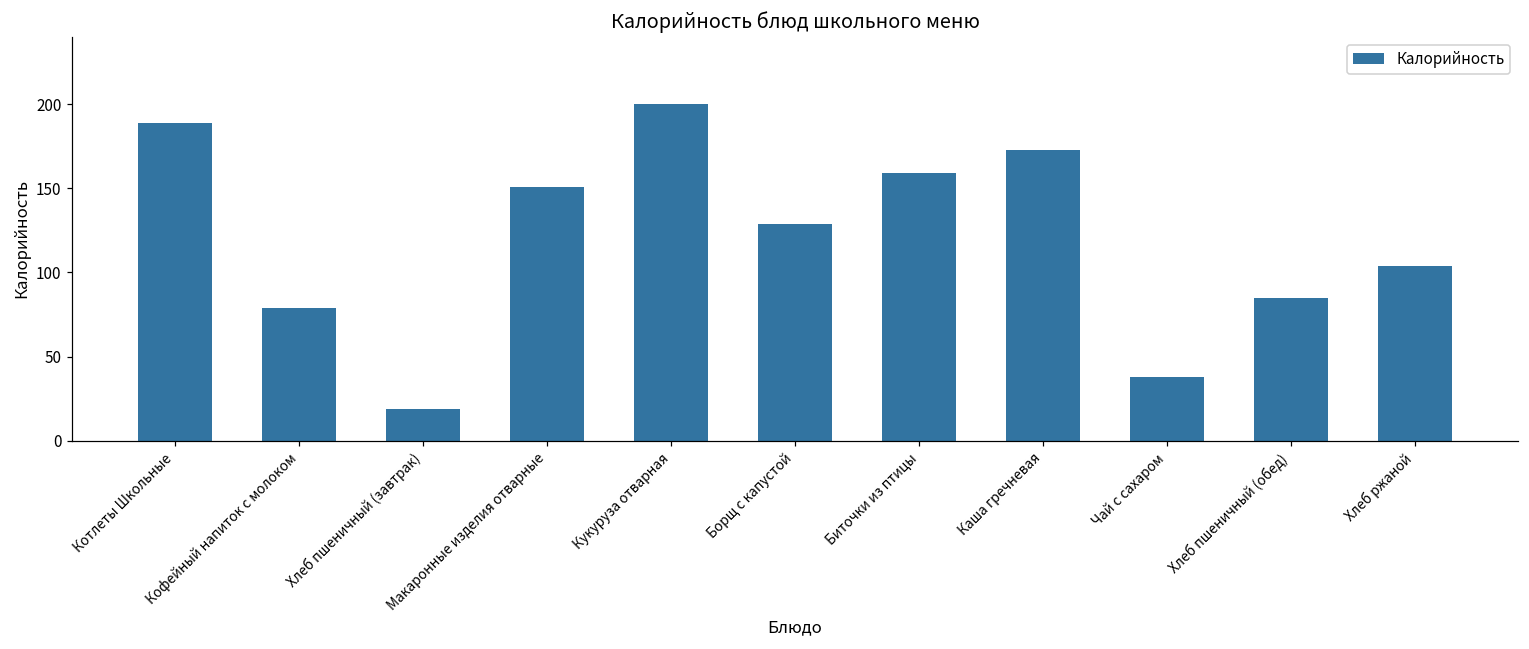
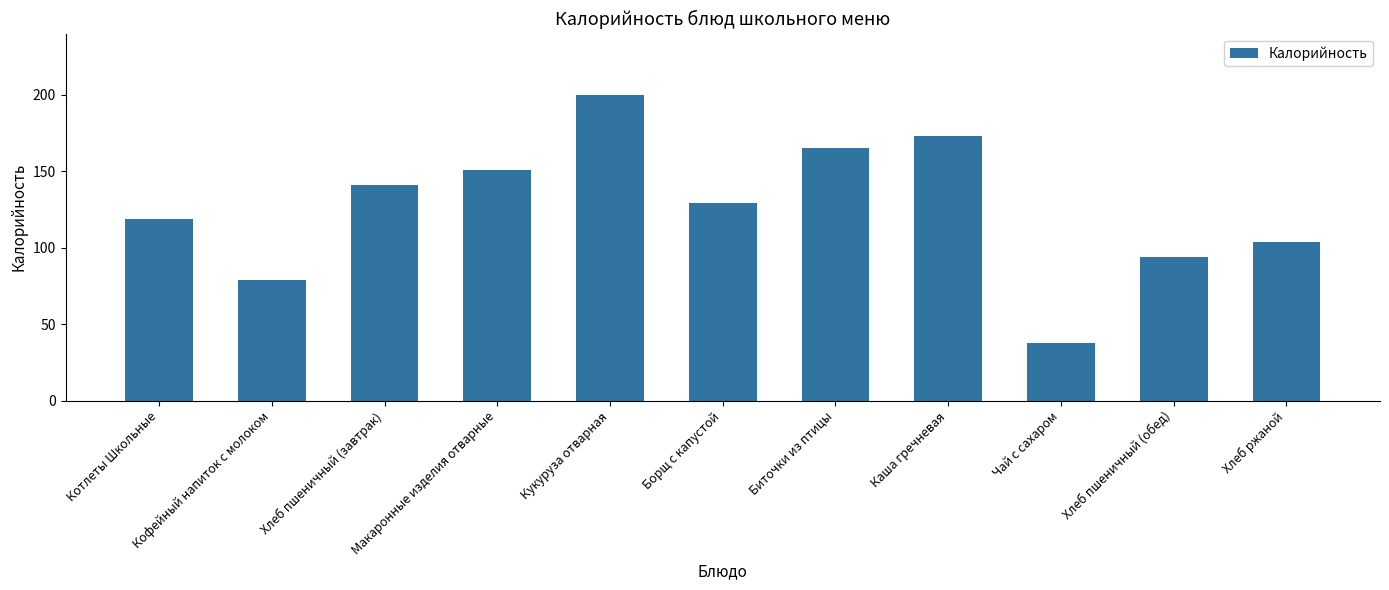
  {
-   "Котлеты Школьные": 189,
+   "Котлеты Школьные": 119,
    "Кофейный напиток с молоком": 79,
-   "Хлеб пшеничный (завтрак)": 19,
+   "Хлеб пшеничный (завтрак)": 141,
    "Макаронные изделия отварные": 151,
    "Кукуруза отварная": 200,
    "Борщ с капустой": 129,
-   "Биточки из птицы": 159,
+   "Биточки из птицы": 165,
    "Каша гречневая": 173,
    "Чай с сахаром": 38,
-   "Хлеб пшеничный (обед)": 85,
+   "Хлеб пшеничный (обед)": 94,
    "Хлеб ржаной": 104
  }
